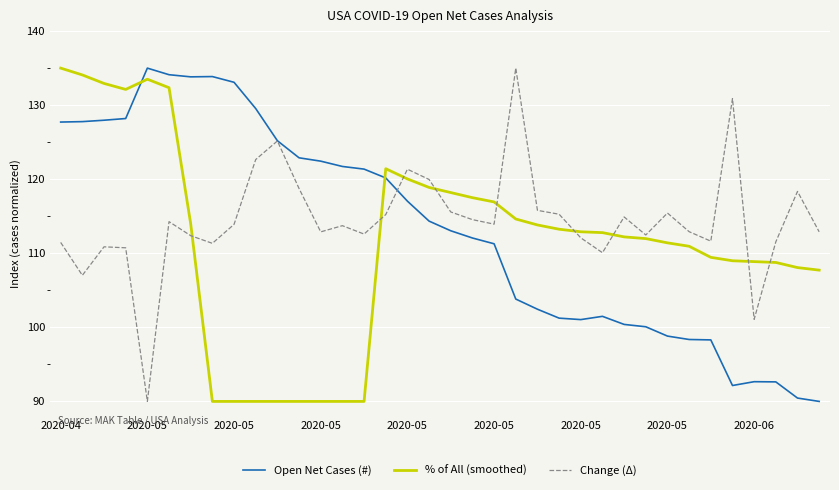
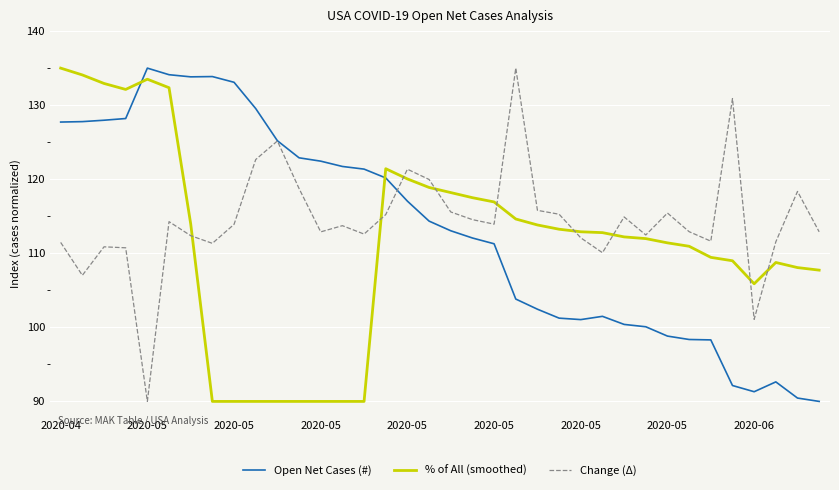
  {
    "Open Net Cases (#)": {
      "2020-04": 128,
-     "2020-06": 93
+     "2020-06": 91
    },
    "% of All (smoothed)": {
      "2020-04": 135,
-     "2020-06": 109
+     "2020-06": 106
    },
    "Change (Δ)": {
      "2020-04": 111,
      "2020-06": 101
    }
  }
